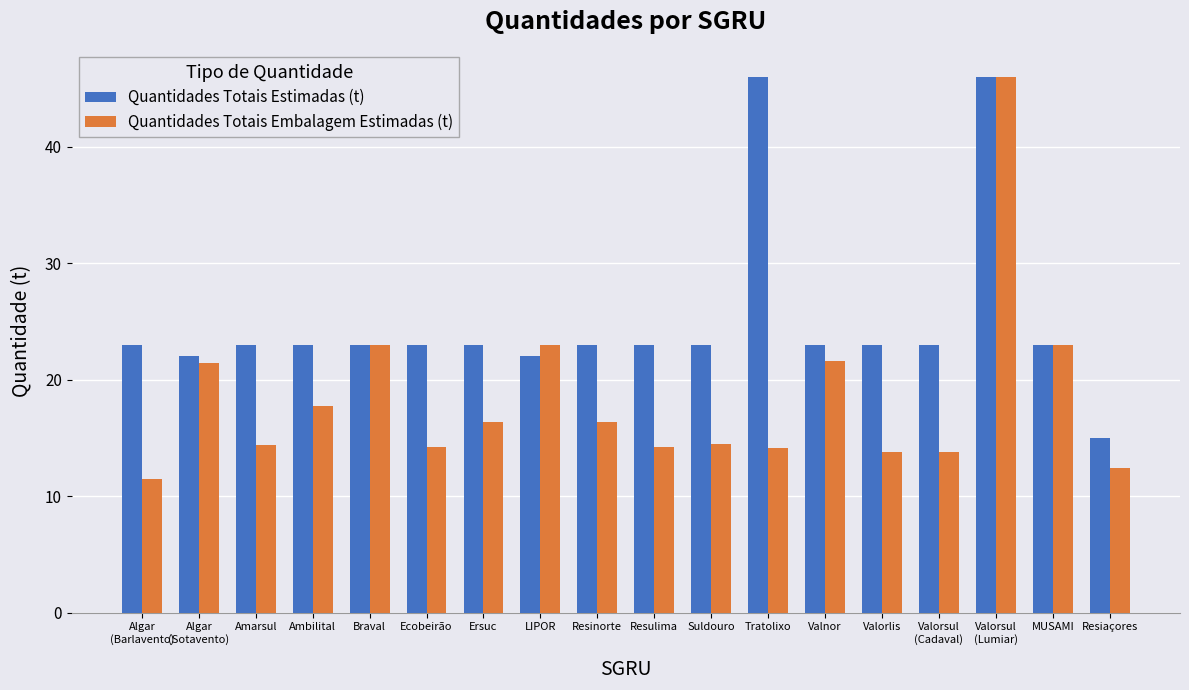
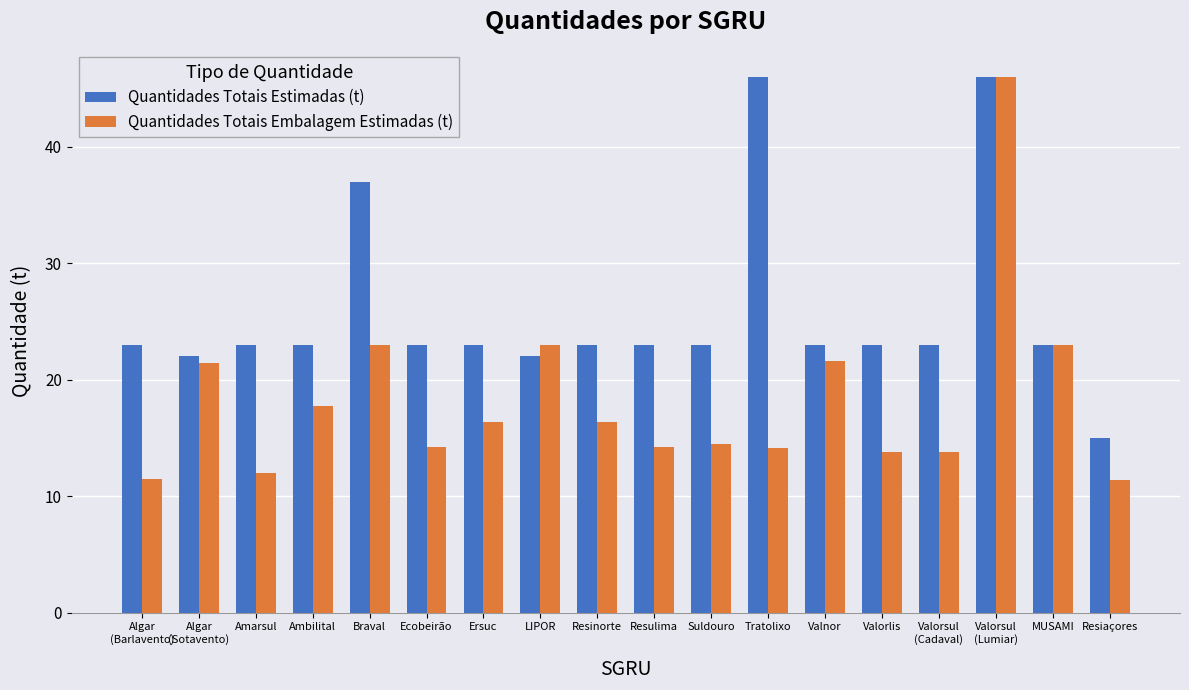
  {
    "Quantidades Totais Estimadas (t)": {
      "Algar (Barlavento)": 23,
      "Algar (Sotavento)": 22,
      "Amarsul": 23,
      "Ambilital": 23,
-     "Braval": 23,
+     "Braval": 37,
      "Ecobeirão": 23,
      "Ersuc": 23,
      "LIPOR": 22,
      "Resinorte": 23,
      "Resulima": 23,
      "Suldouro": 23,
      "Tratolixo": 46,
      "Valnor": 23,
      "Valorlis": 23,
      "Valorsul (Cadaval)": 23,
      "Valorsul (Lumiar)": 46,
      "MUSAMI": 23,
      "Resiaçores": 15
    },
    "Quantidades Totais Embalagem Estimadas (t)": {
      "Algar (Barlavento)": 11.5,
      "Algar (Sotavento)": 21.4,
-     "Amarsul": 14.4,
+     "Amarsul": 12.0,
      "Ambilital": 17.7,
      "Braval": 23.0,
      "Ecobeirão": 14.3,
      "Ersuc": 16.3,
      "LIPOR": 23.0,
      "Resinorte": 16.3,
      "Resulima": 14.3,
      "Suldouro": 14.5,
      "Tratolixo": 14.1,
      "Valnor": 21.6,
      "Valorlis": 13.8,
      "Valorsul (Cadaval)": 13.8,
      "Valorsul (Lumiar)": 46.0,
      "MUSAMI": 23.0,
-     "Resiaçores": 12.5
+     "Resiaçores": 11.4
    }
  }
